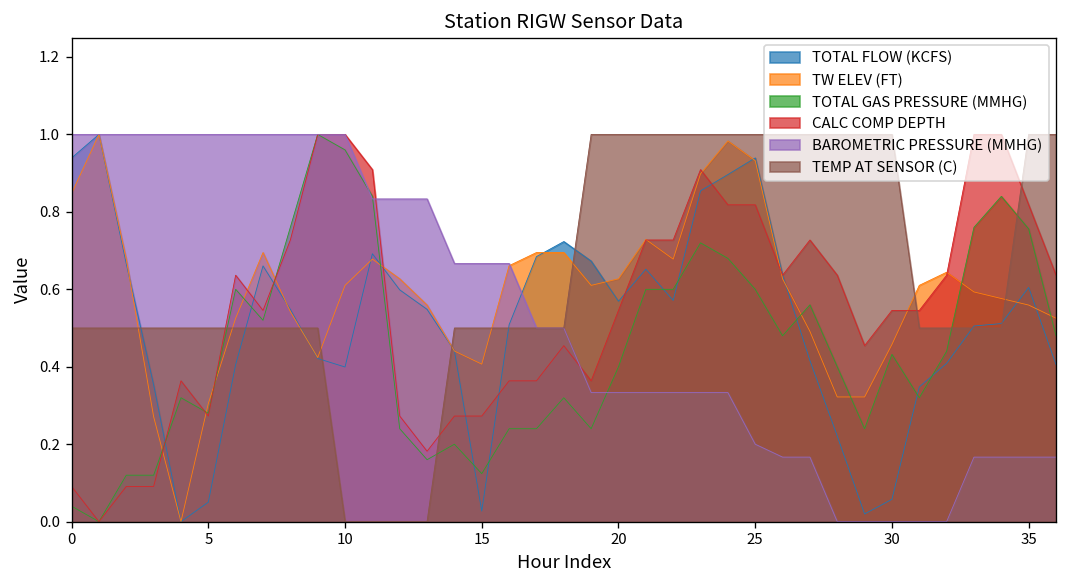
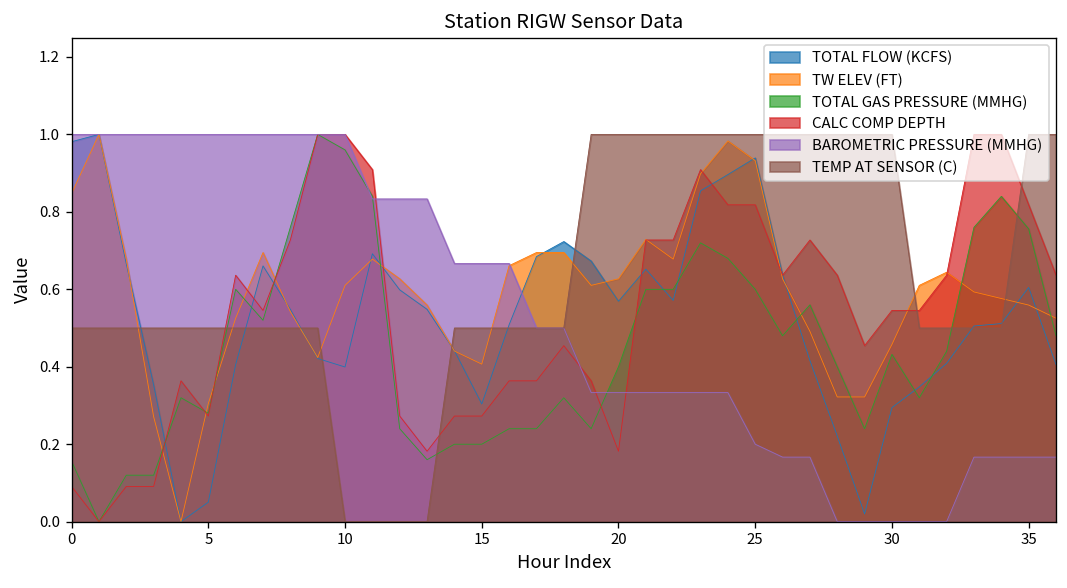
  {
    "TOTAL FLOW (KCFS)": {
-     "0": 0.94,
+     "0": 0.98,
      "5": 0.05,
      "10": 0.40,
-     "15": 0.03,
+     "15": 0.30,
      "20": 0.57,
-     "30": 0.06,
+     "30": 0.29,
      "35": 0.60
    },
    "TW ELEV (FT)": {
      "0": 0.85,
      "5": 0.31,
      "10": 0.61,
      "15": 0.41,
      "20": 0.63,
      "30": 0.46,
      "35": 0.56
    },
    "TOTAL GAS PRESSURE (MMHG)": {
-     "0": 0.04,
+     "0": 0.16,
      "10": 0.96,
-     "15": 0.12,
+     "15": 0.20,
      "20": 0.40,
      "25": 0.60,
      "30": 0.43,
      "35": 0.76
    },
    "CALC COMP DEPTH": {
      "0": 0.09,
      "15": 0.27,
-     "20": 0.55,
+     "20": 0.18,
      "25": 0.82,
      "30": 0.55,
      "35": 0.82
    },
    "BAROMETRIC PRESSURE (MMHG)": {
      "0": 1.00,
      "5": 1.00,
      "15": 0.67,
      "20": 0.33,
      "25": 0.20,
      "30": 0.00,
      "35": 0.17
    },
    "TEMP AT SENSOR (C)": {
      "0": 0.50,
      "5": 0.50,
      "10": 0.00,
      "15": 0.50,
      "20": 1.00,
      "25": 1.00
    }
  }
